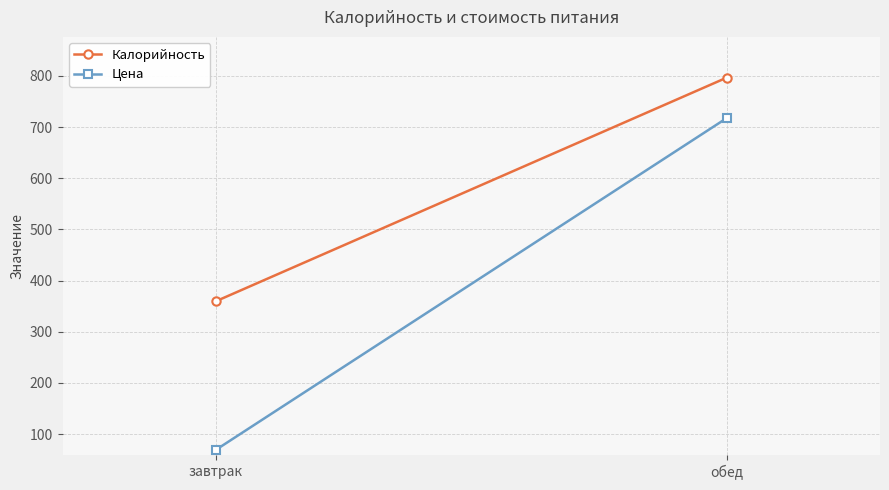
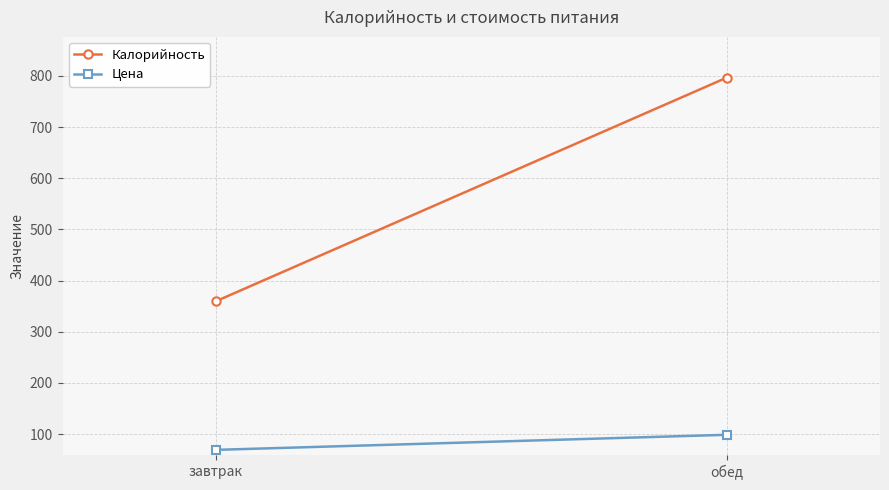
  {
    "Калорийность": {
      "завтрак": 360,
      "обед": 800
    },
    "Цена": {
      "завтрак": 70,
-     "обед": 720
+     "обед": 100
    }
  }
